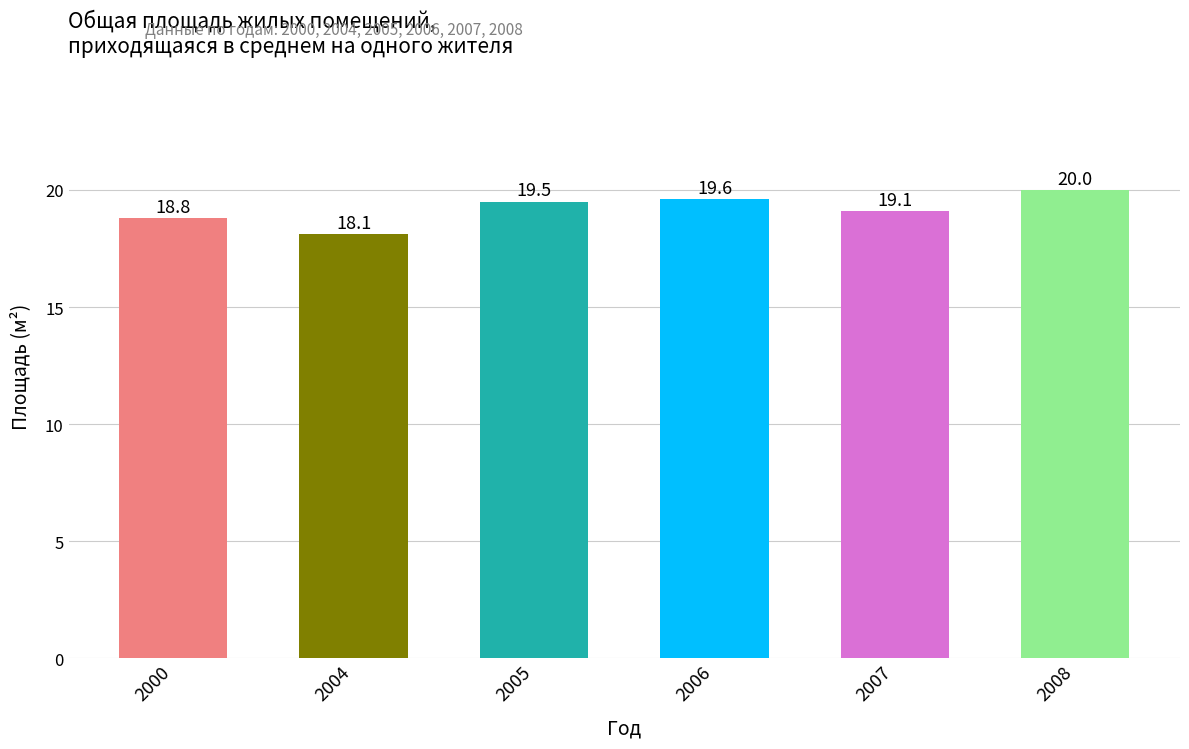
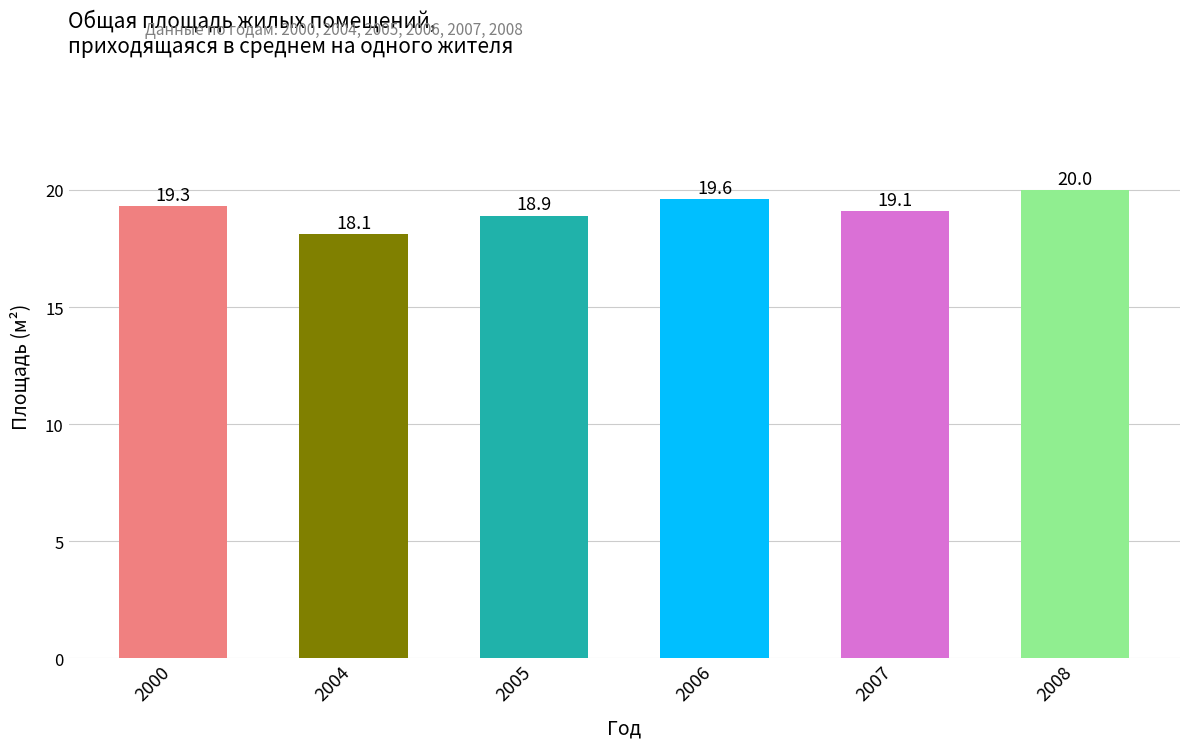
  {
-   "2000": 18.8,
+   "2000": 19.3,
    "2004": 18.1,
-   "2005": 19.5,
+   "2005": 18.9,
    "2006": 19.6,
    "2007": 19.1,
    "2008": 20.0
  }
